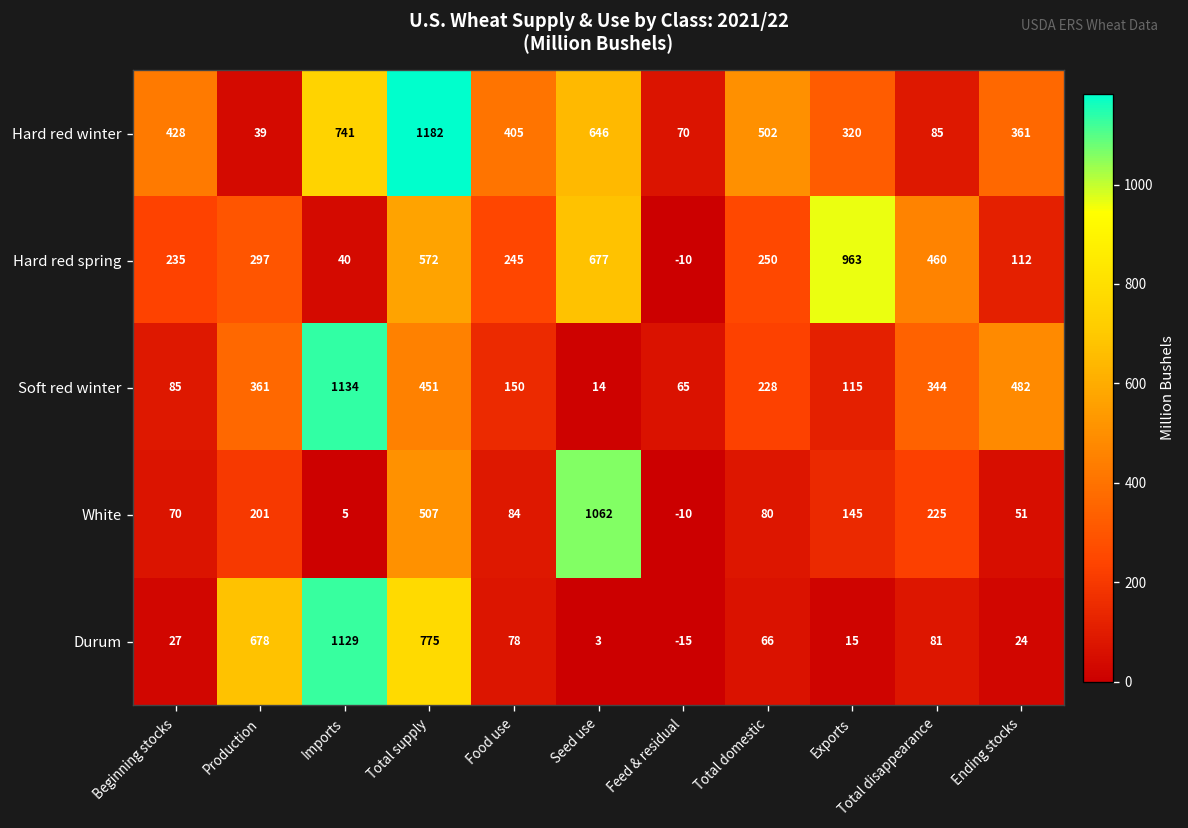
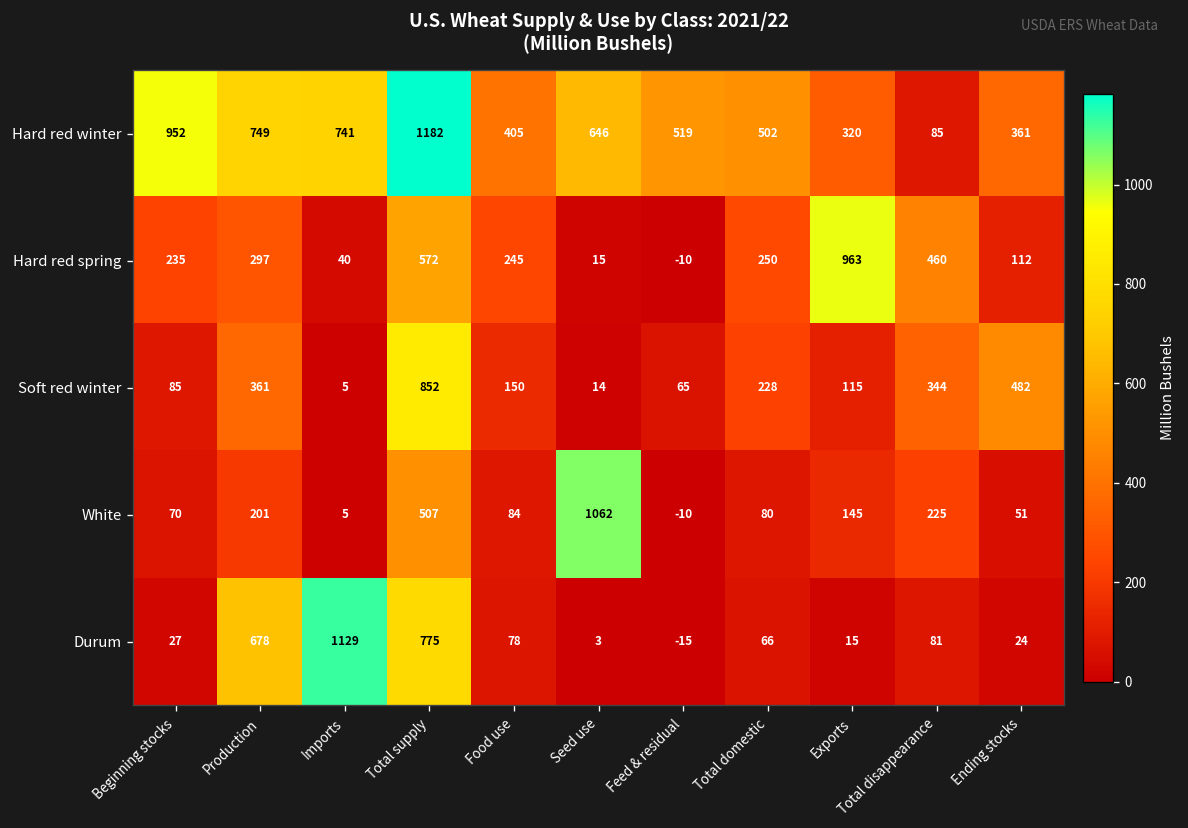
  {
    "Hard red winter": {
-     "Beginning stocks": 428,
-     "Production": 39,
+     "Beginning stocks": 952,
+     "Production": 749,
      "Imports": 741,
      "Total supply": 1182,
      "Food use": 405,
      "Seed use": 646,
-     "Feed & residual": 70,
+     "Feed & residual": 519,
      "Total domestic": 502,
      "Exports": 320,
      "Total disappearance": 85,
      "Ending stocks": 361
    },
    "Hard red spring": {
      "Beginning stocks": 235,
      "Production": 297,
      "Imports": 40,
      "Total supply": 572,
      "Food use": 245,
-     "Seed use": 677,
+     "Seed use": 15,
      "Feed & residual": -10,
      "Total domestic": 250,
      "Exports": 963,
      "Total disappearance": 460,
      "Ending stocks": 112
    },
    "Soft red winter": {
      "Beginning stocks": 85,
      "Production": 361,
-     "Imports": 1134,
-     "Total supply": 451,
+     "Imports": 5,
+     "Total supply": 852,
      "Food use": 150,
      "Seed use": 14,
      "Feed & residual": 65,
      "Total domestic": 228,
      "Exports": 115,
      "Total disappearance": 344,
      "Ending stocks": 482
    },
    "White": {
      "Beginning stocks": 70,
      "Production": 201,
      "Imports": 5,
      "Total supply": 507,
      "Food use": 84,
      "Seed use": 1062,
      "Feed & residual": -10,
      "Total domestic": 80,
      "Exports": 145,
      "Total disappearance": 225,
      "Ending stocks": 51
    },
    "Durum": {
      "Beginning stocks": 27,
      "Production": 678,
      "Imports": 1129,
      "Total supply": 775,
      "Food use": 78,
      "Seed use": 3,
      "Feed & residual": -15,
      "Total domestic": 66,
      "Exports": 15,
      "Total disappearance": 81,
      "Ending stocks": 24
    }
  }
